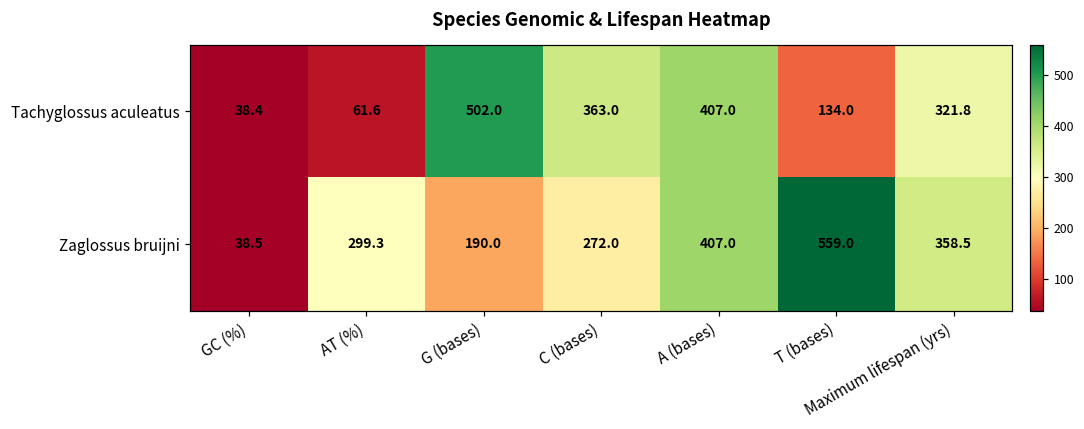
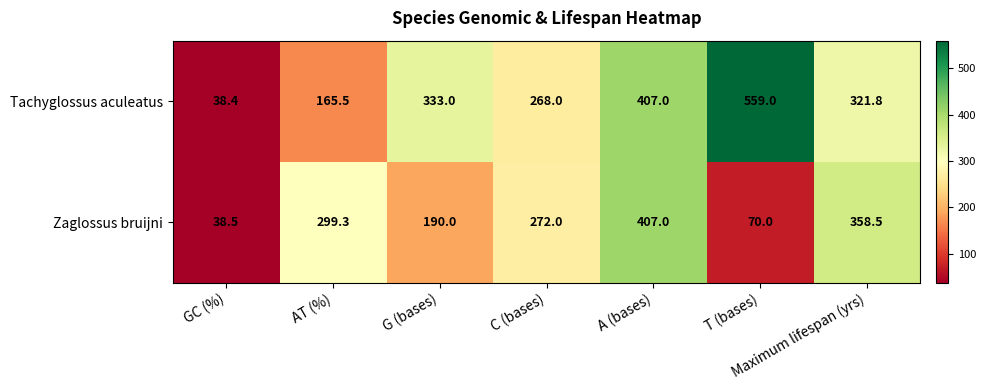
  {
    "Tachyglossus aculeatus": {
      "GC (%)": 38.4,
-     "AT (%)": 61.6,
-     "G (bases)": 502.0,
-     "C (bases)": 363.0,
+     "AT (%)": 165.5,
+     "G (bases)": 333.0,
+     "C (bases)": 268.0,
      "A (bases)": 407.0,
-     "T (bases)": 134.0,
+     "T (bases)": 559.0,
      "Maximum lifespan (yrs)": 321.8
    },
    "Zaglossus bruijni": {
      "GC (%)": 38.5,
      "AT (%)": 299.3,
      "G (bases)": 190.0,
      "C (bases)": 272.0,
      "A (bases)": 407.0,
-     "T (bases)": 559.0,
+     "T (bases)": 70.0,
      "Maximum lifespan (yrs)": 358.5
    }
  }
